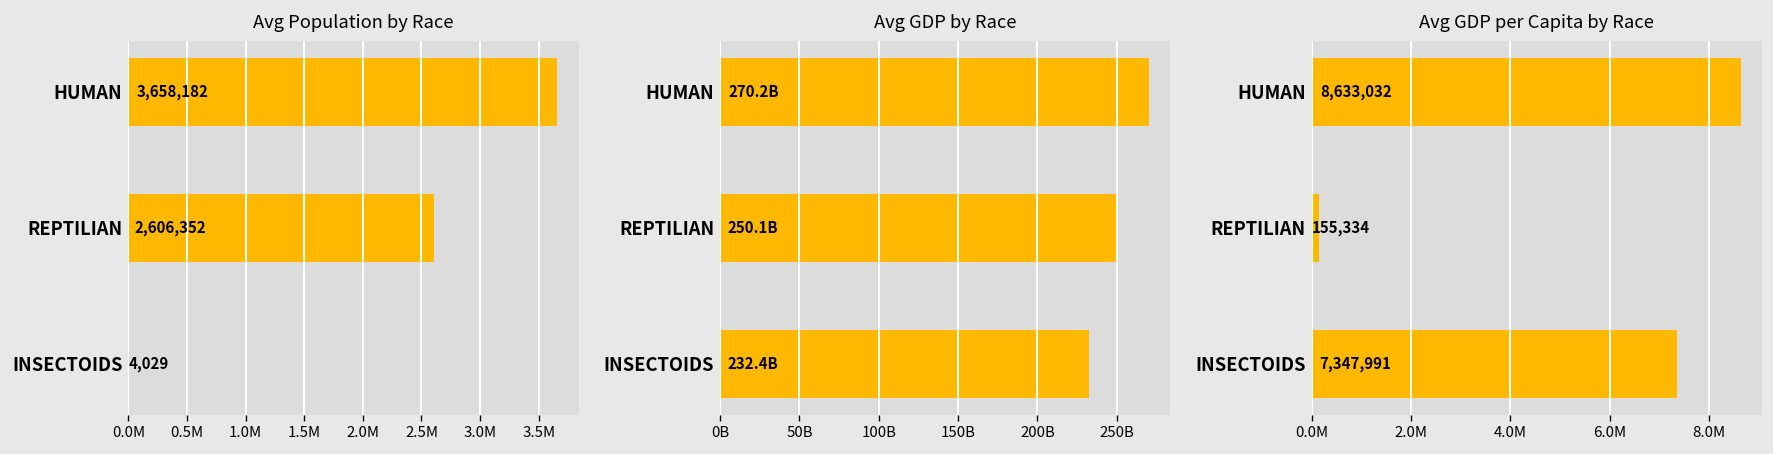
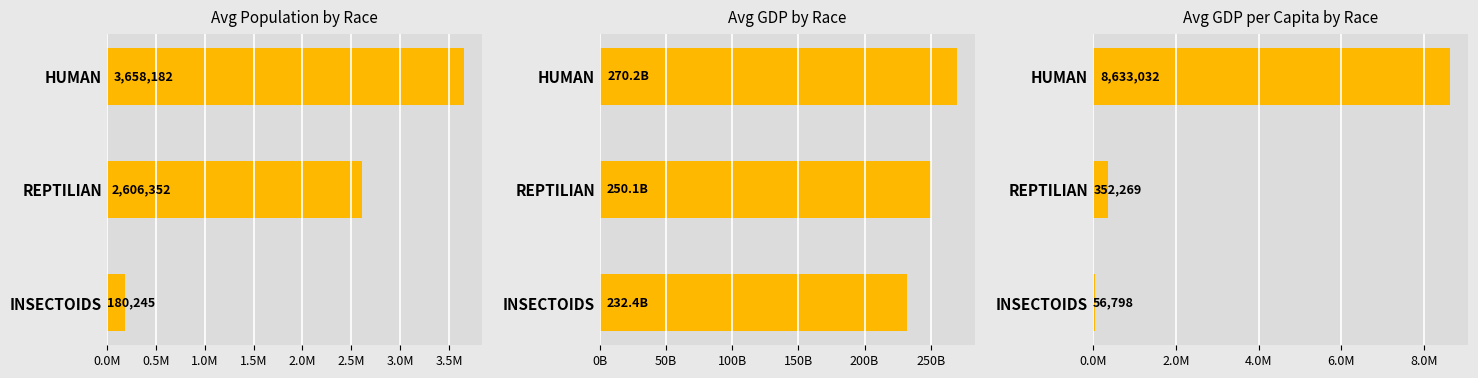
  {
    "Avg Population by Race": {
      "HUMAN": "3,658,182",
      "REPTILIAN": "2,606,352",
-     "INSECTOIDS": "4,029"
+     "INSECTOIDS": "180,245"
    },
    "Avg GDP by Race": {
      "HUMAN": "270.2B",
      "REPTILIAN": "250.1B",
      "INSECTOIDS": "232.4B"
    },
    "Avg GDP per Capita by Race": {
      "HUMAN": "8,633,032",
-     "REPTILIAN": "155,334",
-     "INSECTOIDS": "7,347,991"
+     "REPTILIAN": "352,269",
+     "INSECTOIDS": "56,798"
    }
  }
